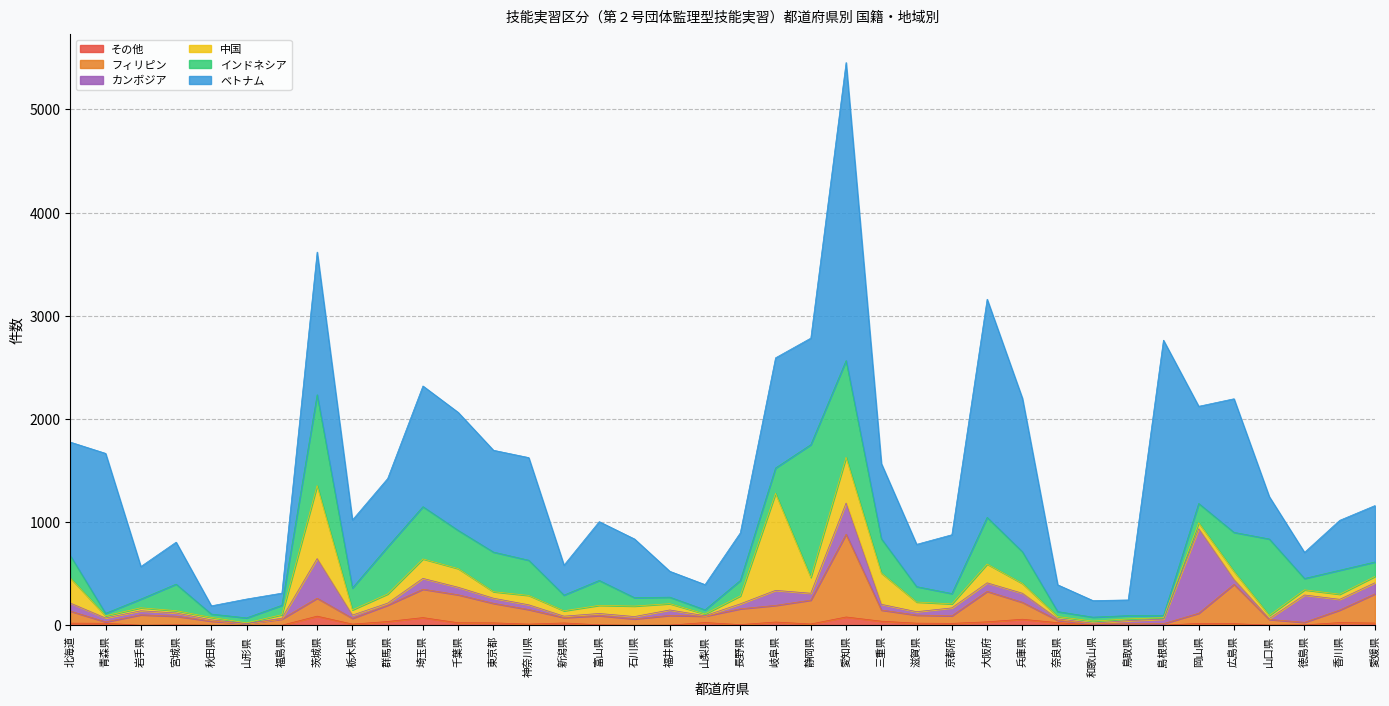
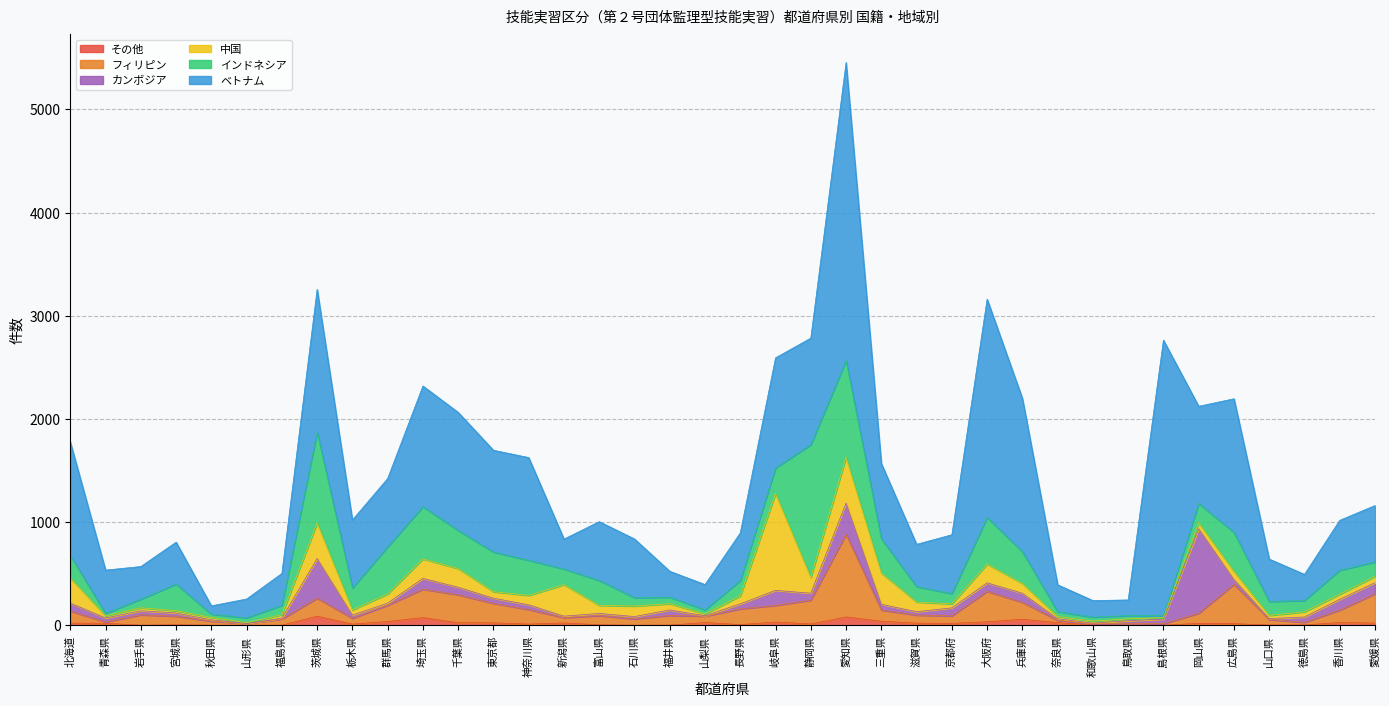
  {
    "カンボジア": {
      "北海道": 80,
      "岩手県": 40,
      "茨城県": 380,
      "栃木県": 30,
      "埼玉県": 110,
      "千葉県": 70,
      "東京都": 50,
      "神奈川県": 50,
      "福井県": 50,
      "長野県": 50,
      "岐阜県": 150,
      "静岡県": 70,
      "愛知県": 300,
      "三重県": 60,
      "滋賀県": 30,
      "京都府": 80,
      "大阪府": 80,
      "兵庫県": 90,
      "岡山県": 820,
      "広島県": 50,
-     "徳島県": 270,
+     "徳島県": 50,
      "香川県": 100,
      "愛媛県": 110
    },
    "中国": {
      "北海道": 240,
      "岩手県": 30,
      "福島県": 30,
-     "茨城県": 710,
+     "茨城県": 350,
      "栃木県": 50,
      "群馬県": 90,
      "埼玉県": 190,
      "千葉県": 180,
      "東京都": 60,
      "神奈川県": 90,
-     "新潟県": 50,
+     "新潟県": 310,
      "富山県": 80,
      "石川県": 100,
      "福井県": 60,
      "長野県": 80,
      "岐阜県": 940,
      "静岡県": 150,
      "愛知県": 440,
      "三重県": 300,
      "滋賀県": 90,
      "京都府": 40,
      "大阪府": 180,
      "兵庫県": 100,
      "岡山県": 60,
      "広島県": 80,
      "山口県": 30,
      "徳島県": 50,
      "香川県": 50,
      "愛媛県": 60
    },
    "インドネシア": {
      "北海道": 220,
      "岩手県": 80,
      "宮城県": 260,
      "秋田県": 30,
      "山形県": 50,
      "福島県": 90,
      "茨城県": 880,
      "栃木県": 210,
      "群馬県": 460,
      "埼玉県": 510,
      "千葉県": 370,
      "東京都": 380,
      "神奈川県": 340,
      "新潟県": 150,
      "富山県": 240,
      "石川県": 80,
      "福井県": 60,
      "山梨県": 40,
      "長野県": 150,
      "岐阜県": 250,
      "静岡県": 1290,
      "愛知県": 940,
      "三重県": 330,
      "滋賀県": 150,
      "京都府": 100,
      "大阪府": 450,
      "兵庫県": 310,
      "奈良県": 50,
      "和歌山県": 40,
      "鳥取県": 30,
      "岡山県": 190,
      "広島県": 380,
-     "山口県": 740,
+     "山口県": 140,
      "徳島県": 110,
      "香川県": 230,
      "愛媛県": 140
    },
    "ベトナム": {
      "北海道": 1100,
-     "青森県": 1550,
+     "青森県": 420,
      "岩手県": 320,
      "宮城県": 410,
      "秋田県": 80,
      "山形県": 180,
-     "福島県": 120,
+     "福島県": 310,
      "茨城県": 1380,
      "栃木県": 660,
      "群馬県": 660,
      "埼玉県": 1170,
      "千葉県": 1140,
      "東京都": 990,
      "神奈川県": 1000,
      "新潟県": 290,
      "富山県": 570,
      "石川県": 570,
      "福井県": 250,
      "山梨県": 250,
      "長野県": 460,
      "岐阜県": 1070,
      "静岡県": 1030,
      "愛知県": 2890,
      "三重県": 730,
      "滋賀県": 410,
      "京都府": 570,
      "大阪府": 2120,
      "兵庫県": 1490,
      "奈良県": 260,
      "和歌山県": 160,
      "鳥取県": 150,
      "島根県": 2670,
      "岡山県": 940,
      "広島県": 1300,
      "山口県": 410,
      "徳島県": 250,
      "香川県": 480,
      "愛媛県": 550
    }
  }
